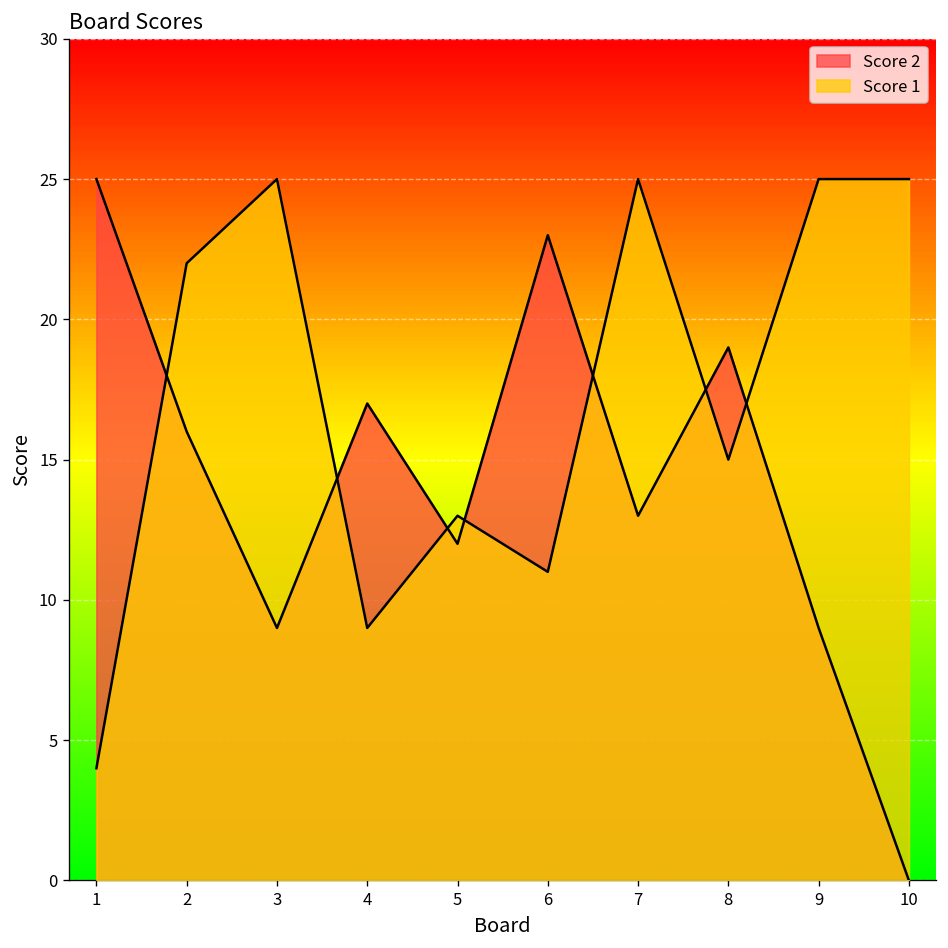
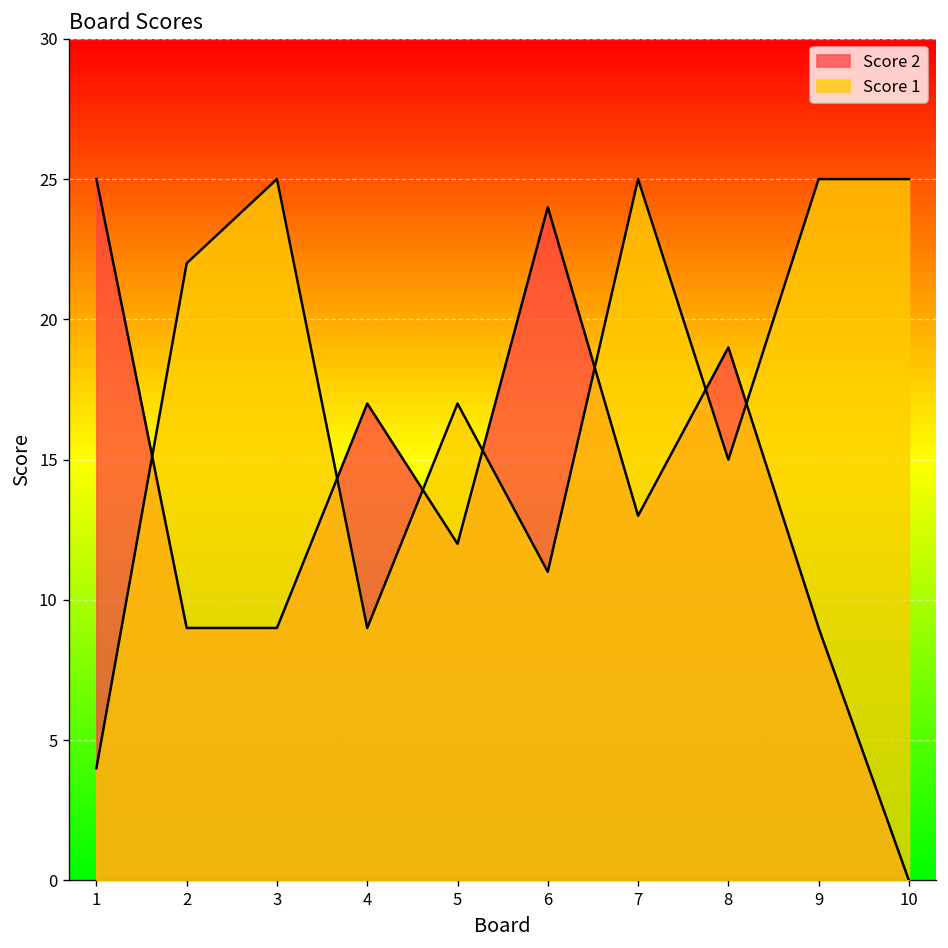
  {
    "Score 2": {
      "1": 25,
-     "2": 16,
+     "2": 9,
      "3": 9,
      "4": 17,
      "5": 12,
-     "6": 23,
+     "6": 24,
      "7": 13,
      "8": 19,
      "9": 9,
      "10": 0
    },
    "Score 1": {
      "1": 4,
      "2": 22,
      "3": 25,
      "4": 9,
-     "5": 13,
+     "5": 17,
      "6": 11,
      "7": 25,
      "8": 15,
      "9": 25,
      "10": 25
    }
  }
